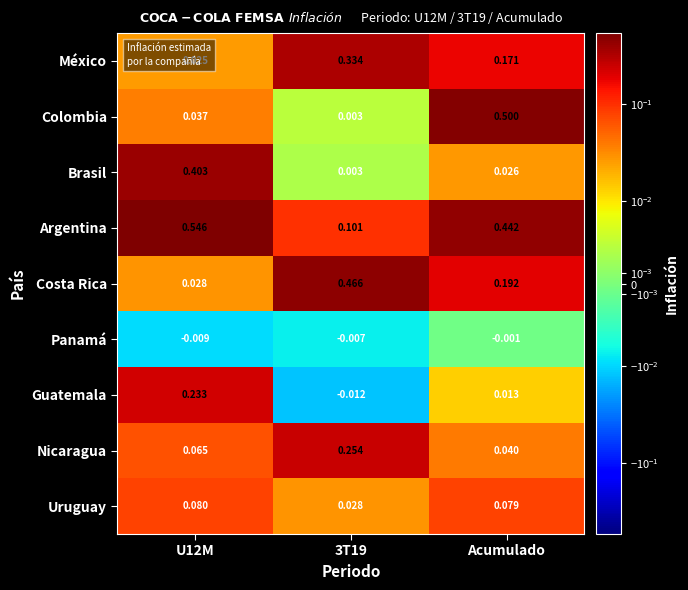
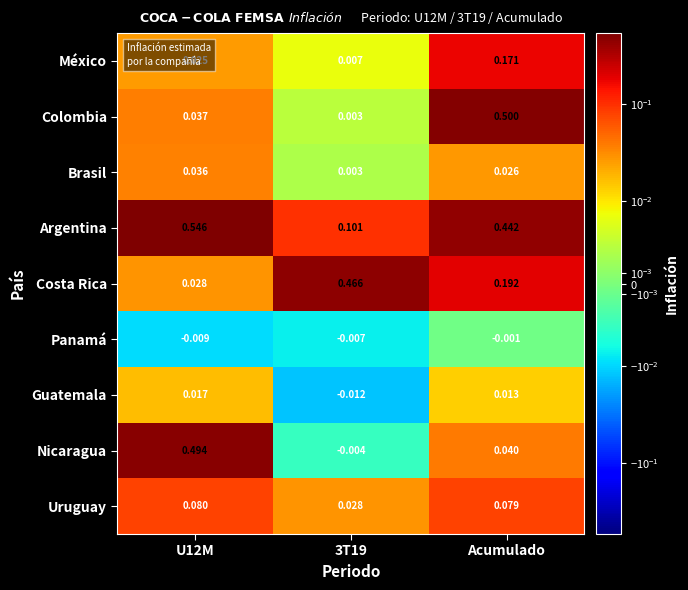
  {
    "México": {
-     "3T19": 0.334,
+     "3T19": 0.007,
      "Acumulado": 0.171
    },
    "Colombia": {
      "U12M": 0.037,
      "3T19": 0.003,
      "Acumulado": 0.500
    },
    "Brasil": {
-     "U12M": 0.403,
+     "U12M": 0.036,
      "3T19": 0.003,
      "Acumulado": 0.026
    },
    "Argentina": {
      "U12M": 0.546,
      "3T19": 0.101,
      "Acumulado": 0.442
    },
    "Costa Rica": {
      "U12M": 0.028,
      "3T19": 0.466,
      "Acumulado": 0.192
    },
    "Panamá": {
      "U12M": -0.009,
      "3T19": -0.007,
      "Acumulado": -0.001
    },
    "Guatemala": {
-     "U12M": 0.233,
+     "U12M": 0.017,
      "3T19": -0.012,
      "Acumulado": 0.013
    },
    "Nicaragua": {
-     "U12M": 0.065,
-     "3T19": 0.254,
+     "U12M": 0.494,
+     "3T19": -0.004,
      "Acumulado": 0.040
    },
    "Uruguay": {
      "U12M": 0.080,
      "3T19": 0.028,
      "Acumulado": 0.079
    }
  }
